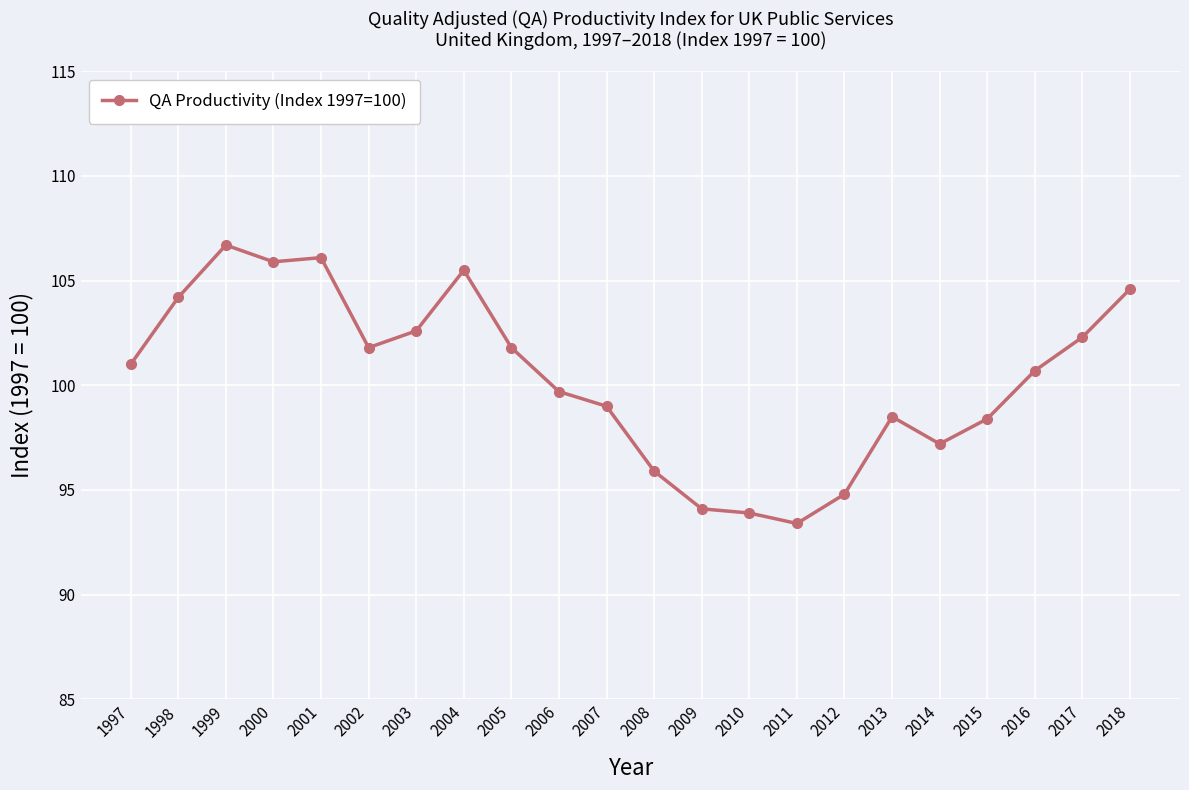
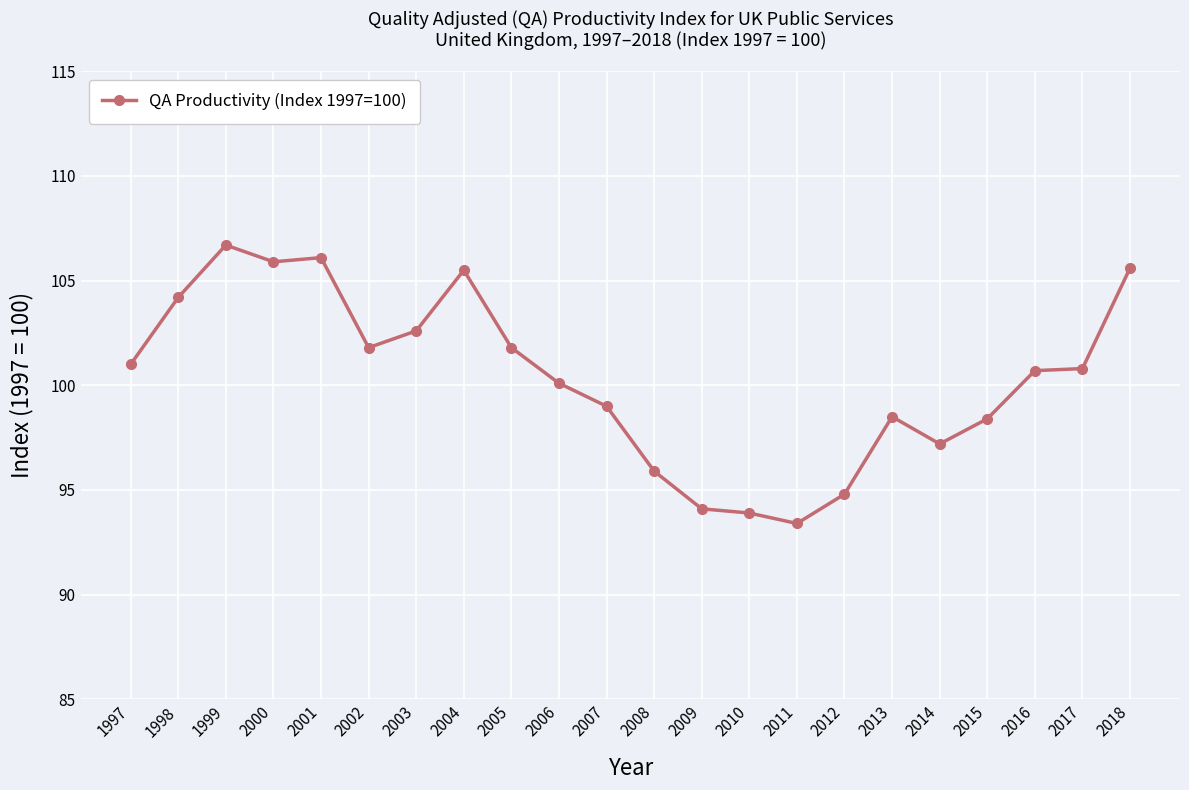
  {
    "1997": 101.0,
    "1998": 104.2,
    "1999": 106.7,
    "2000": 105.9,
    "2001": 106.1,
    "2002": 101.8,
    "2003": 102.6,
    "2004": 105.5,
    "2005": 101.8,
-   "2006": 99.7,
+   "2006": 100.1,
    "2007": 99.0,
    "2008": 95.9,
    "2009": 94.1,
    "2010": 93.9,
    "2011": 93.4,
    "2012": 94.8,
    "2013": 98.5,
    "2014": 97.2,
    "2015": 98.4,
    "2016": 100.7,
-   "2017": 102.3,
-   "2018": 104.6
+   "2017": 100.8,
+   "2018": 105.6
  }
